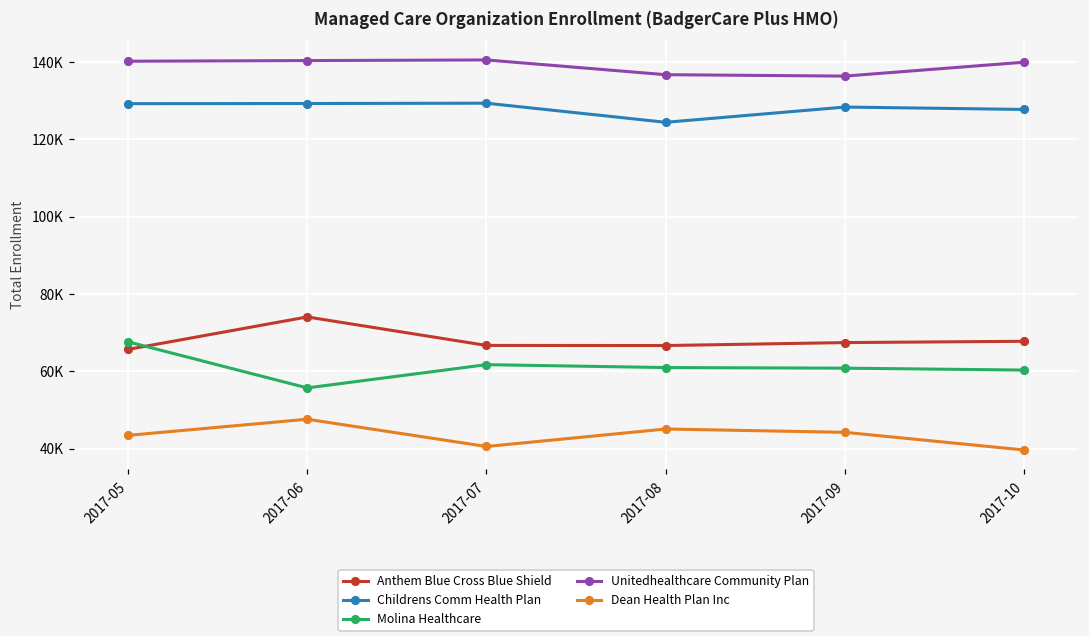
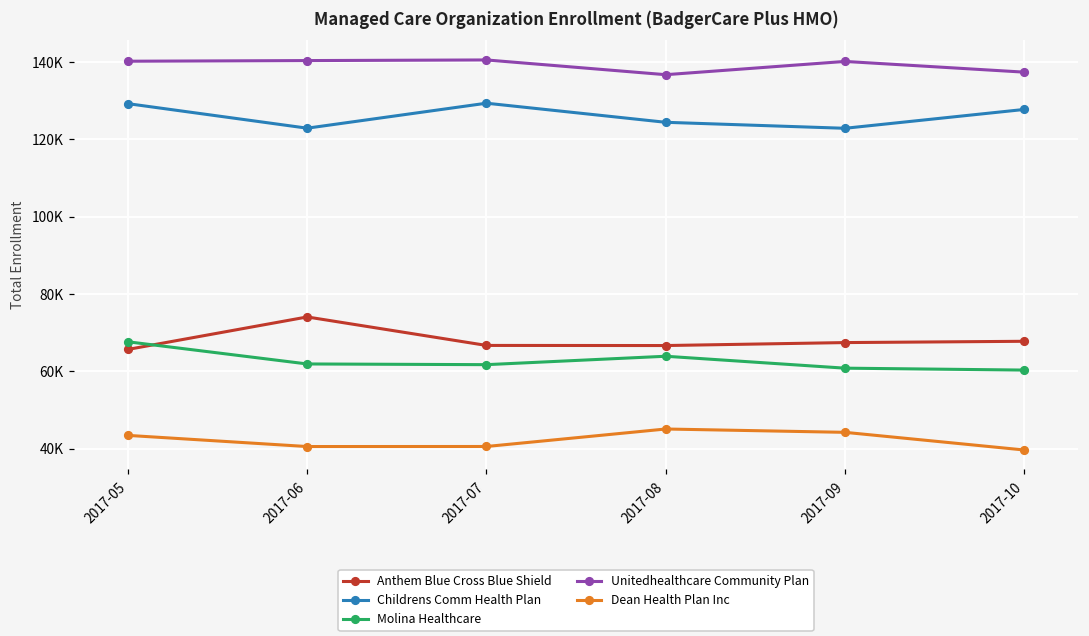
  {
    "Anthem Blue Cross Blue Shield": {
      "2017-05": 66000,
      "2017-06": 74000,
      "2017-07": 67000,
      "2017-08": 67000,
      "2017-09": 67000,
      "2017-10": 68000
    },
    "Childrens Comm Health Plan": {
      "2017-05": 129000,
-     "2017-06": 129000,
+     "2017-06": 123000,
      "2017-07": 129000,
      "2017-08": 124000,
-     "2017-09": 128000,
+     "2017-09": 123000,
      "2017-10": 128000
    },
    "Molina Healthcare": {
      "2017-05": 68000,
-     "2017-06": 56000,
+     "2017-06": 62000,
      "2017-07": 62000,
-     "2017-08": 61000,
+     "2017-08": 64000,
      "2017-09": 61000,
      "2017-10": 60000
    },
    "Unitedhealthcare Community Plan": {
      "2017-05": 140000,
      "2017-06": 140000,
      "2017-07": 141000,
      "2017-08": 137000,
-     "2017-09": 136000,
-     "2017-10": 140000
+     "2017-09": 140000,
+     "2017-10": 137000
    },
    "Dean Health Plan Inc": {
      "2017-05": 43000,
-     "2017-06": 48000,
+     "2017-06": 41000,
      "2017-07": 41000,
      "2017-08": 45000,
      "2017-09": 44000,
      "2017-10": 40000
    }
  }
